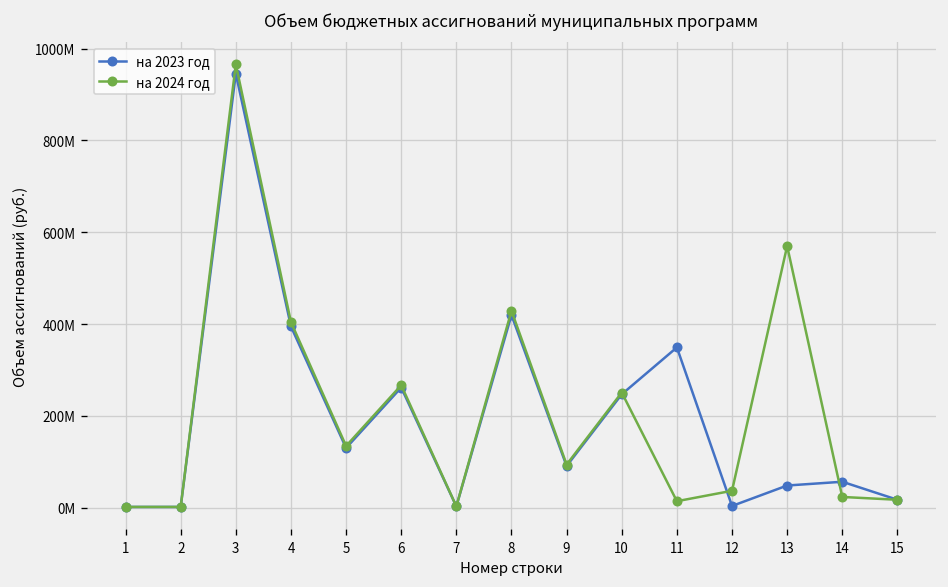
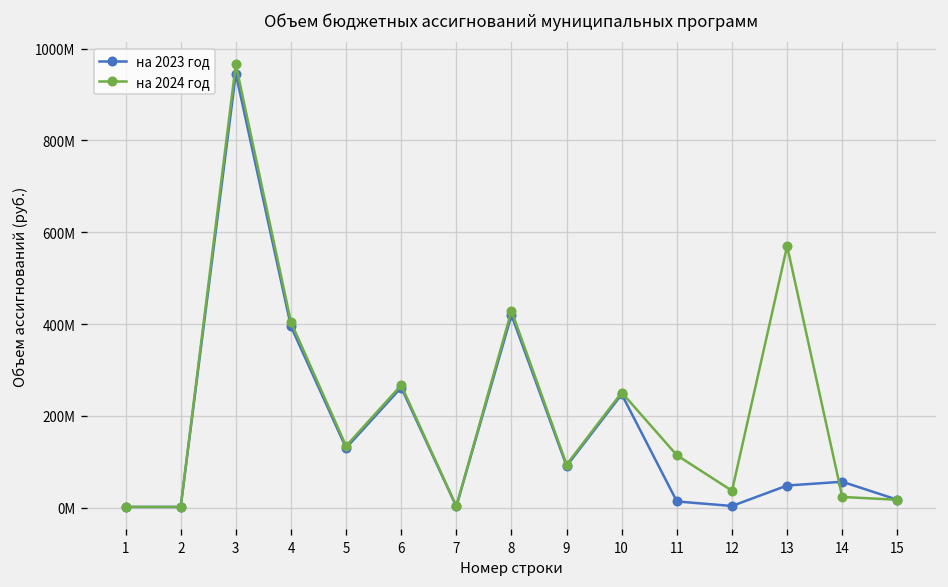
  {
    "на 2023 год": {
      "3": 950000000,
      "4": 390000000,
      "8": 420000000,
-     "11": 350000000,
+     "11": 10000000,
      "12": 0,
      "13": 50000000,
      "14": 60000000
    },
    "на 2024 год": {
      "3": 970000000,
      "4": 400000000,
      "8": 430000000,
-     "11": 10000000,
+     "11": 110000000,
      "12": 40000000,
      "13": 570000000,
      "14": 20000000
    }
  }
